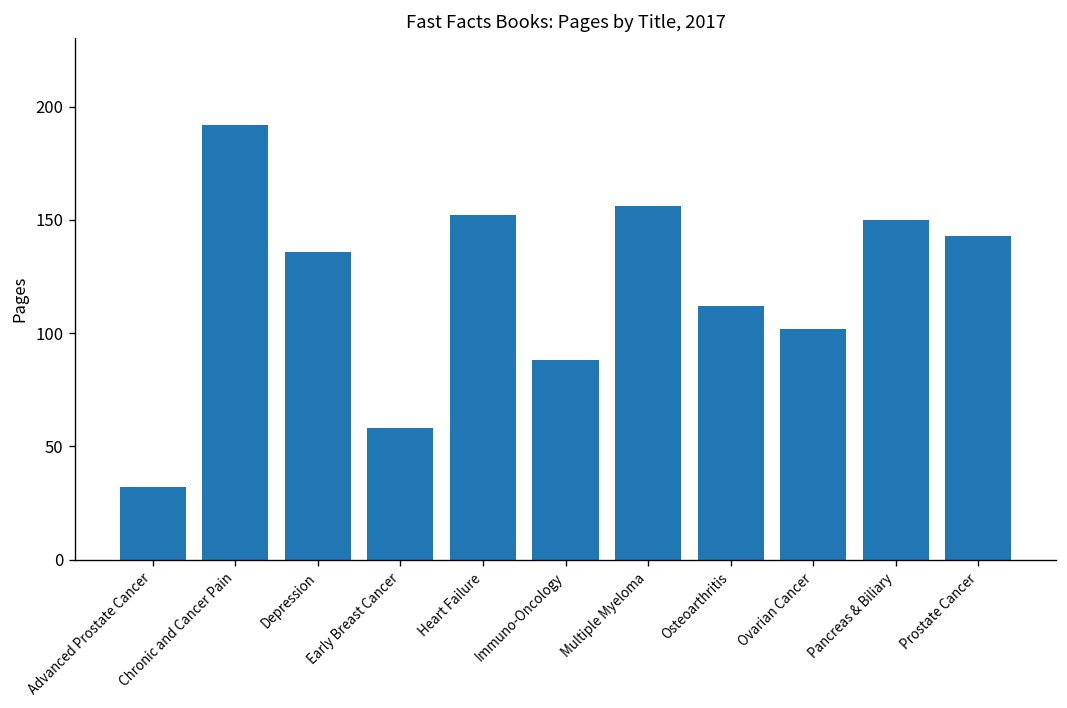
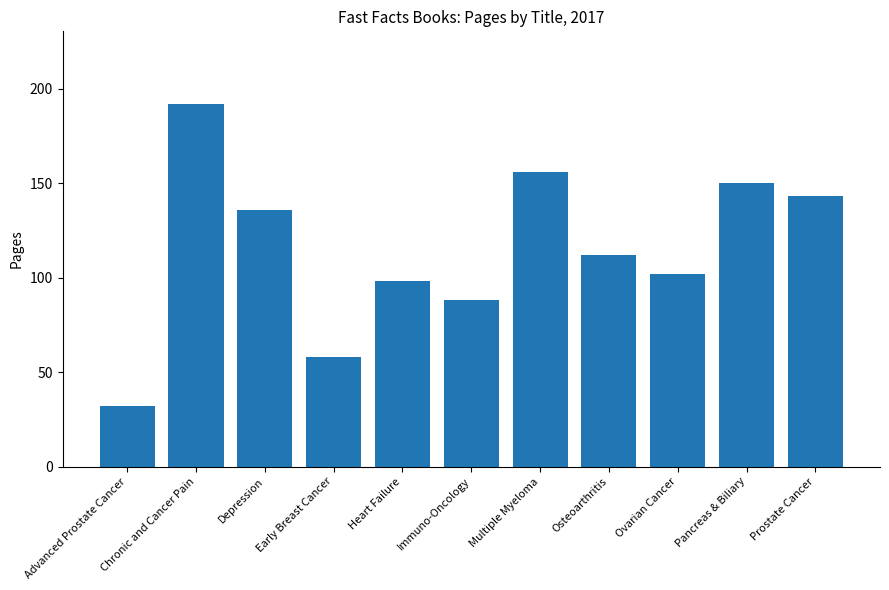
  {
    "Advanced Prostate Cancer": 32,
    "Chronic and Cancer Pain": 192,
    "Depression": 136,
    "Early Breast Cancer": 58,
-   "Heart Failure": 152,
+   "Heart Failure": 98,
    "Immuno-Oncology": 88,
    "Multiple Myeloma": 156,
    "Osteoarthritis": 112,
    "Ovarian Cancer": 102,
    "Pancreas & Biliary": 150,
    "Prostate Cancer": 143
  }
